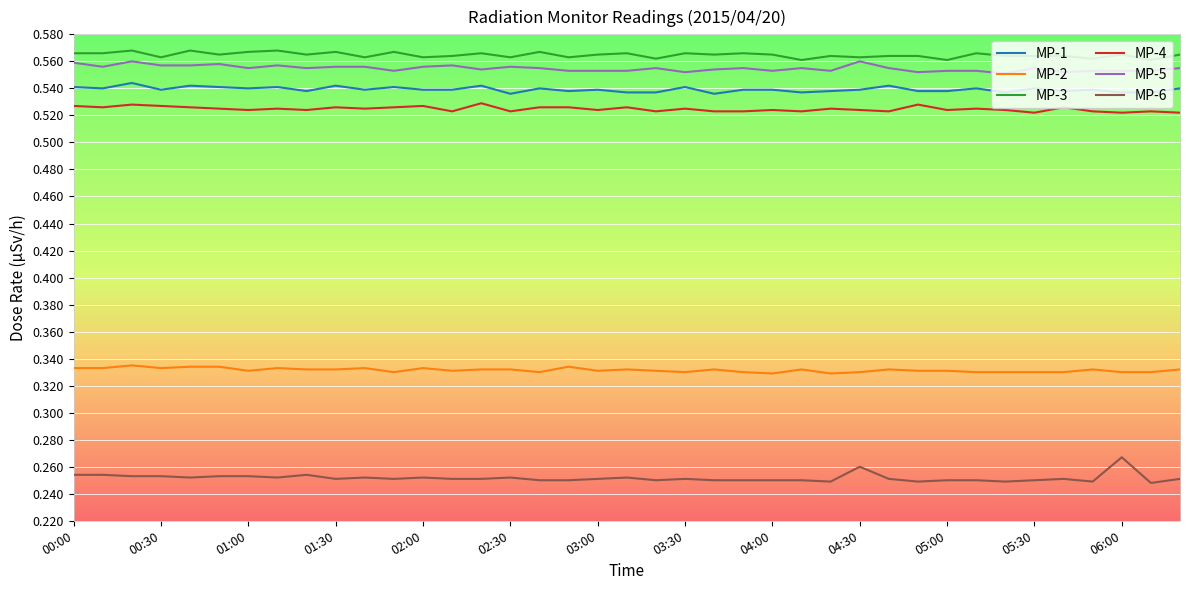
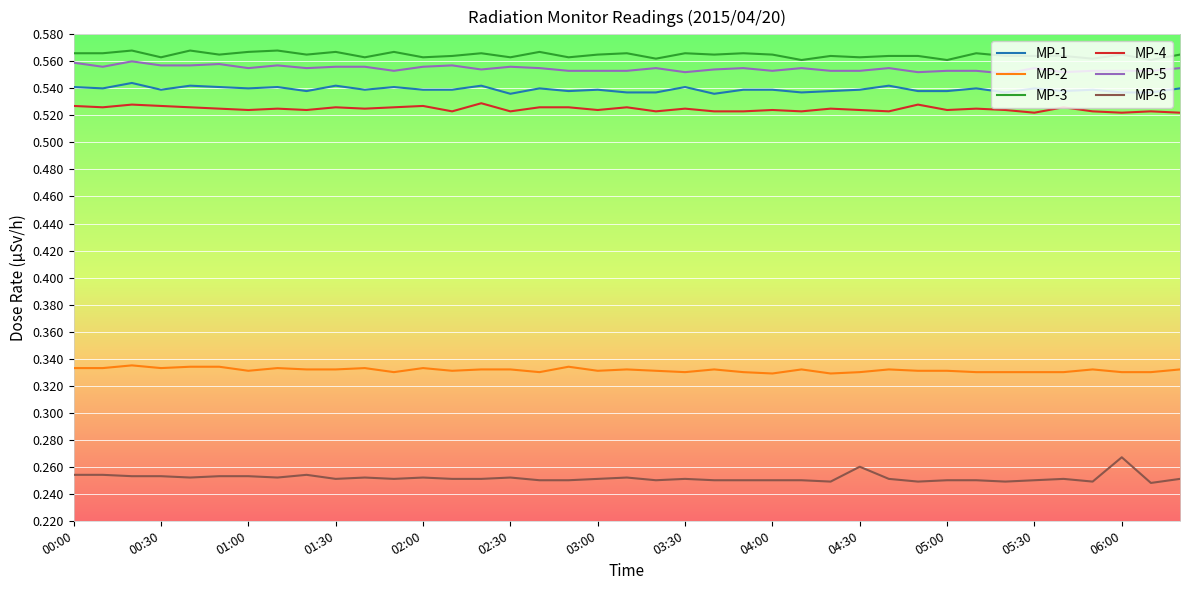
  {
    "MP-1": {
      "00:00": 0.541,
      "00:30": 0.539,
      "01:00": 0.540,
      "01:30": 0.542,
      "02:00": 0.539,
      "02:30": 0.536,
      "03:00": 0.539,
      "03:30": 0.541,
      "04:00": 0.539,
      "04:30": 0.539,
      "05:00": 0.538
    },
    "MP-2": {
      "00:00": 0.333,
      "00:30": 0.333,
      "01:00": 0.331,
      "01:30": 0.332,
      "02:00": 0.333,
      "02:30": 0.332,
      "03:00": 0.331,
      "03:30": 0.330,
      "04:00": 0.329,
      "04:30": 0.330,
      "05:00": 0.331,
      "05:30": 0.330,
      "06:00": 0.330
    },
    "MP-3": {
      "00:00": 0.566,
      "00:30": 0.563,
      "01:00": 0.567,
      "01:30": 0.567,
      "02:00": 0.563,
      "02:30": 0.563,
      "03:00": 0.565,
      "03:30": 0.566,
      "04:00": 0.565,
      "04:30": 0.563,
      "05:00": 0.561
    },
    "MP-4": {
      "00:00": 0.527,
      "00:30": 0.527,
      "01:00": 0.524,
      "01:30": 0.526,
      "02:00": 0.527,
      "02:30": 0.523,
      "03:00": 0.524,
      "03:30": 0.525,
      "04:00": 0.524,
      "04:30": 0.524,
      "05:00": 0.524,
      "05:30": 0.522,
      "06:00": 0.522
    },
    "MP-5": {
      "00:00": 0.559,
      "00:30": 0.557,
      "01:00": 0.555,
      "01:30": 0.556,
      "02:00": 0.556,
      "02:30": 0.556,
      "03:00": 0.553,
      "03:30": 0.552,
      "04:00": 0.553,
-     "04:30": 0.560,
+     "04:30": 0.553,
      "05:00": 0.553
    },
    "MP-6": {
      "00:00": 0.254,
      "00:30": 0.253,
      "01:00": 0.253,
      "01:30": 0.251,
      "02:00": 0.252,
      "02:30": 0.252,
      "03:00": 0.251,
      "03:30": 0.251,
      "04:00": 0.250,
      "04:30": 0.260,
      "05:00": 0.250,
      "05:30": 0.250,
      "06:00": 0.267
    }
  }
